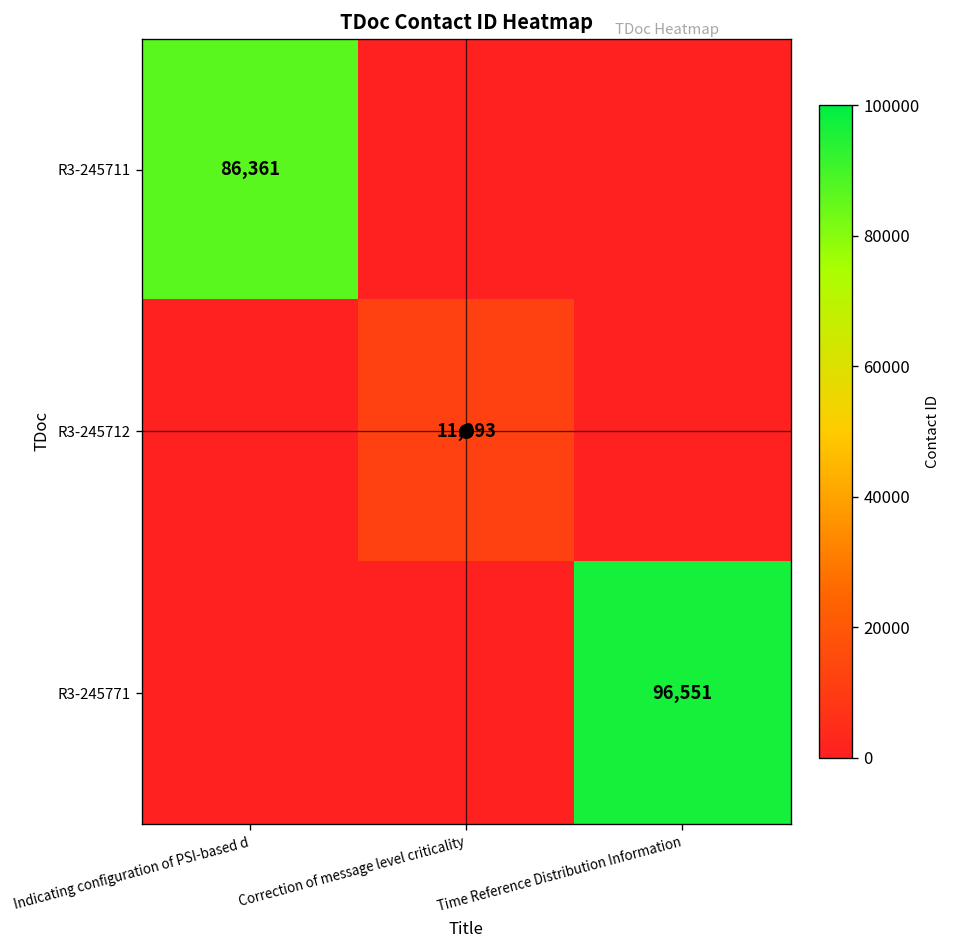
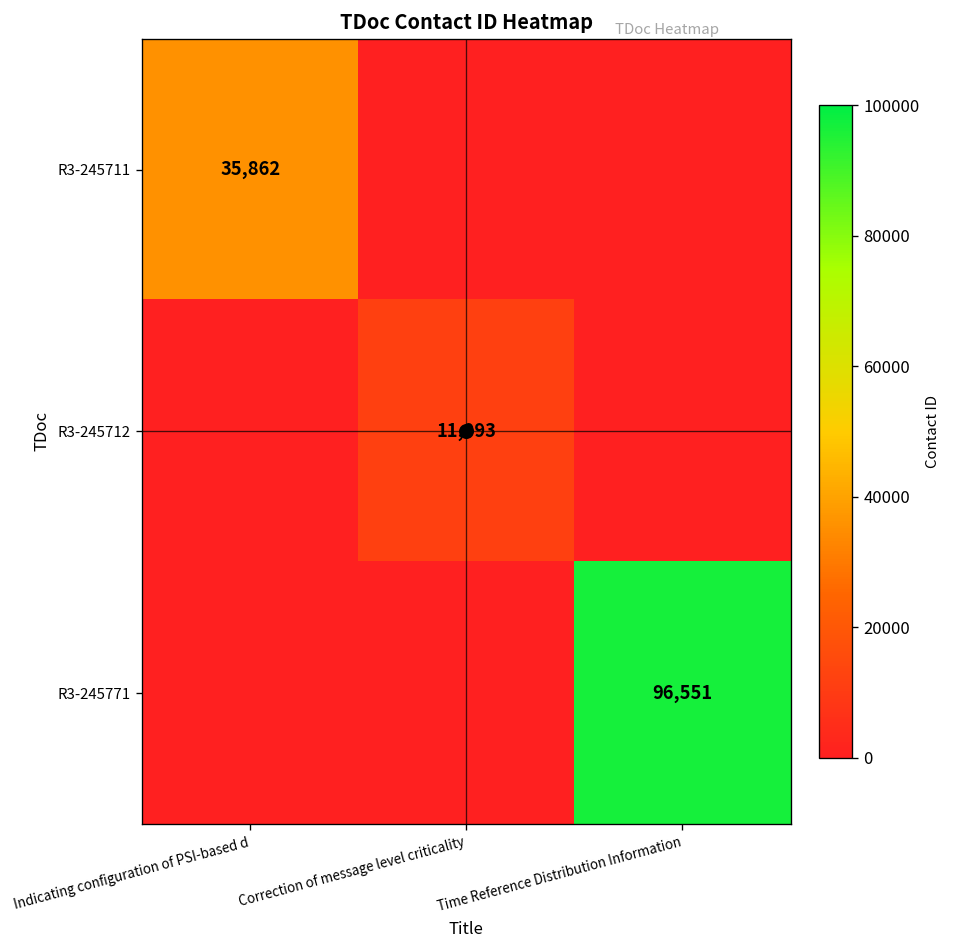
  {
    "R3-245711": {
-     "Indicating configuration of PSI-based d": "86,361"
+     "Indicating configuration of PSI-based d": "35,862"
    },
    "R3-245771": {
      "Time Reference Distribution Information": "96,551"
    }
  }
